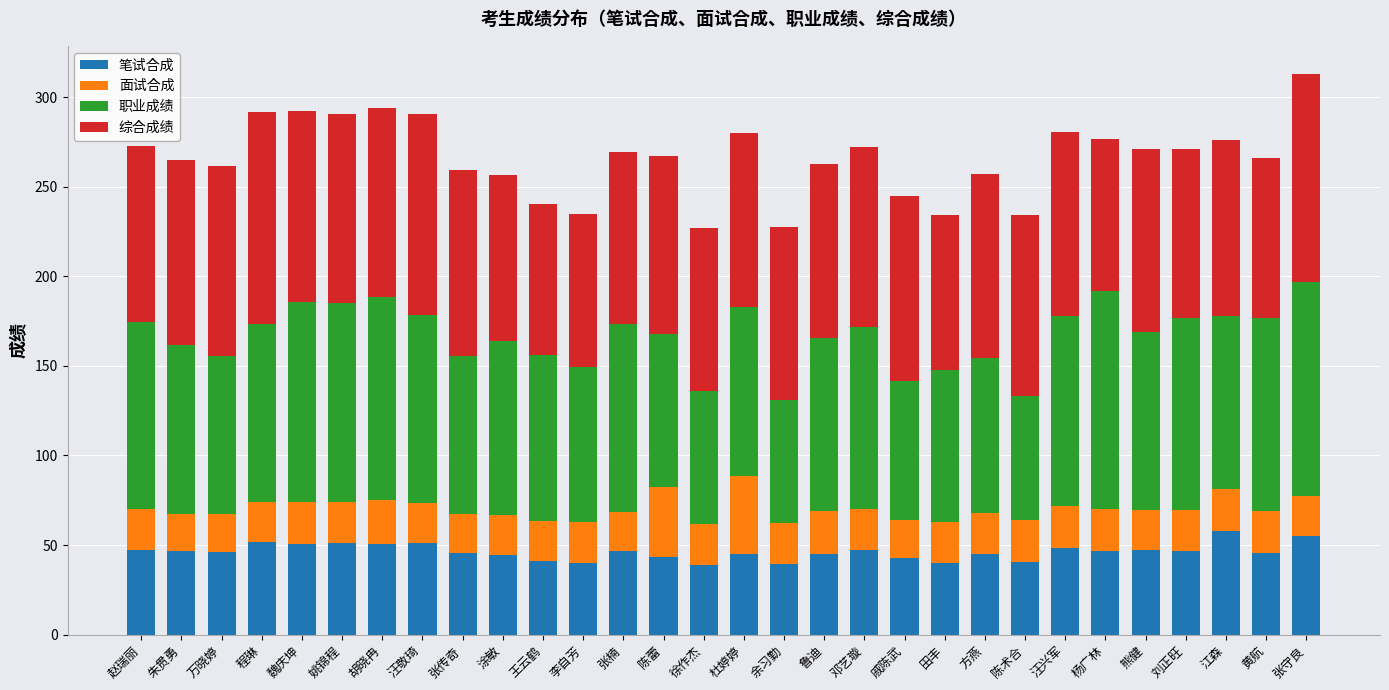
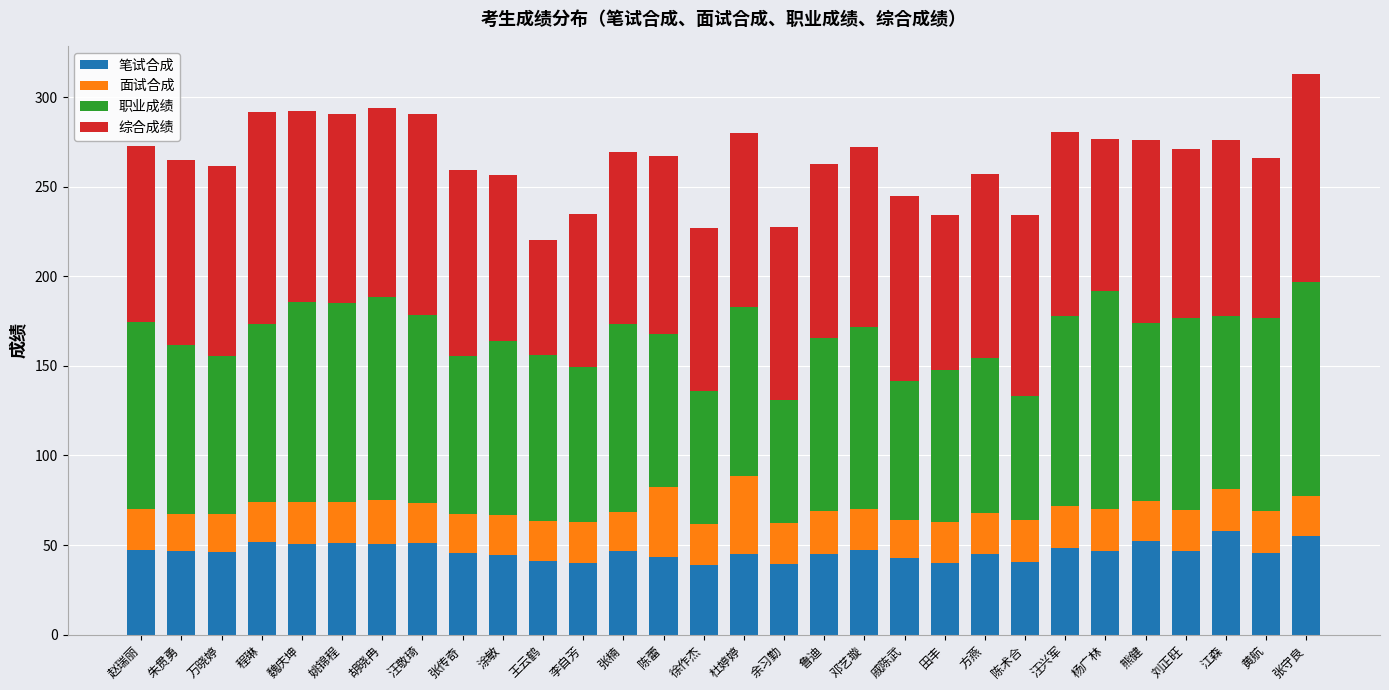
  {
    "笔试合成": {
      "赵瑞丽": 47,
      "朱贯勇": 46,
      "万晓婷": 46,
      "程琳": 51,
      "魏庆坤": 51,
      "姚锦程": 51,
      "胡晓冉": 51,
      "汪敬琦": 51,
      "张传奇": 45,
      "涂敏": 44,
      "王云鹤": 41,
      "李自芳": 40,
      "张楠": 47,
      "陈蕾": 44,
      "徐作杰": 39,
      "杜婷婷": 45,
      "余习勤": 40,
      "鲁迪": 45,
      "邓艺璇": 47,
      "戚陈武": 43,
      "田丰": 40,
      "方燕": 45,
      "陈术合": 41,
      "汪兴军": 49,
      "杨广林": 47,
-     "熊健": 47,
+     "熊健": 52,
      "刘正旺": 47,
      "江森": 58,
      "黄航": 45,
      "张守良": 55
    },
    "面试合成": {
      "赵瑞丽": 23,
      "朱贯勇": 21,
      "万晓婷": 21,
      "程琳": 23,
      "魏庆坤": 23,
      "姚锦程": 23,
      "胡晓冉": 24,
      "汪敬琦": 23,
      "张传奇": 22,
      "涂敏": 22,
      "王云鹤": 22,
      "李自芳": 23,
      "张楠": 22,
      "陈蕾": 39,
      "徐作杰": 23,
      "杜婷婷": 44,
      "余习勤": 23,
      "鲁迪": 24,
      "邓艺璇": 23,
      "戚陈武": 21,
      "田丰": 23,
      "方燕": 23,
      "陈术合": 23,
      "汪兴军": 24,
      "杨广林": 23,
      "熊健": 23,
      "刘正旺": 23,
      "江森": 23,
      "黄航": 23,
      "张守良": 23
    },
    "职业成绩": {
      "赵瑞丽": 105,
      "朱贯勇": 94,
      "万晓婷": 88,
      "程琳": 99,
      "魏庆坤": 112,
      "姚锦程": 111,
      "胡晓冉": 114,
      "汪敬琦": 105,
      "张传奇": 88,
      "涂敏": 98,
      "王云鹤": 93,
      "李自芳": 87,
      "张楠": 105,
      "陈蕾": 85,
      "徐作杰": 74,
      "杜婷婷": 95,
      "余习勤": 69,
      "鲁迪": 97,
      "邓艺璇": 102,
      "戚陈武": 78,
      "田丰": 85,
      "方燕": 87,
      "陈术合": 69,
      "汪兴军": 106,
      "杨广林": 122,
      "熊健": 100,
      "刘正旺": 108,
      "江森": 97,
      "黄航": 108,
      "张守良": 120
    },
    "综合成绩": {
      "赵瑞丽": 99,
      "朱贯勇": 104,
      "万晓婷": 106,
      "程琳": 119,
      "魏庆坤": 107,
      "姚锦程": 106,
      "胡晓冉": 106,
      "汪敬琦": 112,
      "张传奇": 104,
      "涂敏": 93,
-     "王云鹤": 84,
+     "王云鹤": 64,
      "李自芳": 85,
      "张楠": 97,
      "陈蕾": 100,
      "徐作杰": 91,
      "杜婷婷": 97,
      "余习勤": 97,
      "鲁迪": 97,
      "邓艺璇": 101,
      "戚陈武": 103,
      "田丰": 87,
      "方燕": 103,
      "陈术合": 101,
      "汪兴军": 103,
      "杨广林": 85,
      "熊健": 102,
      "刘正旺": 94,
      "江森": 98,
      "黄航": 90,
      "张守良": 116
    }
  }
